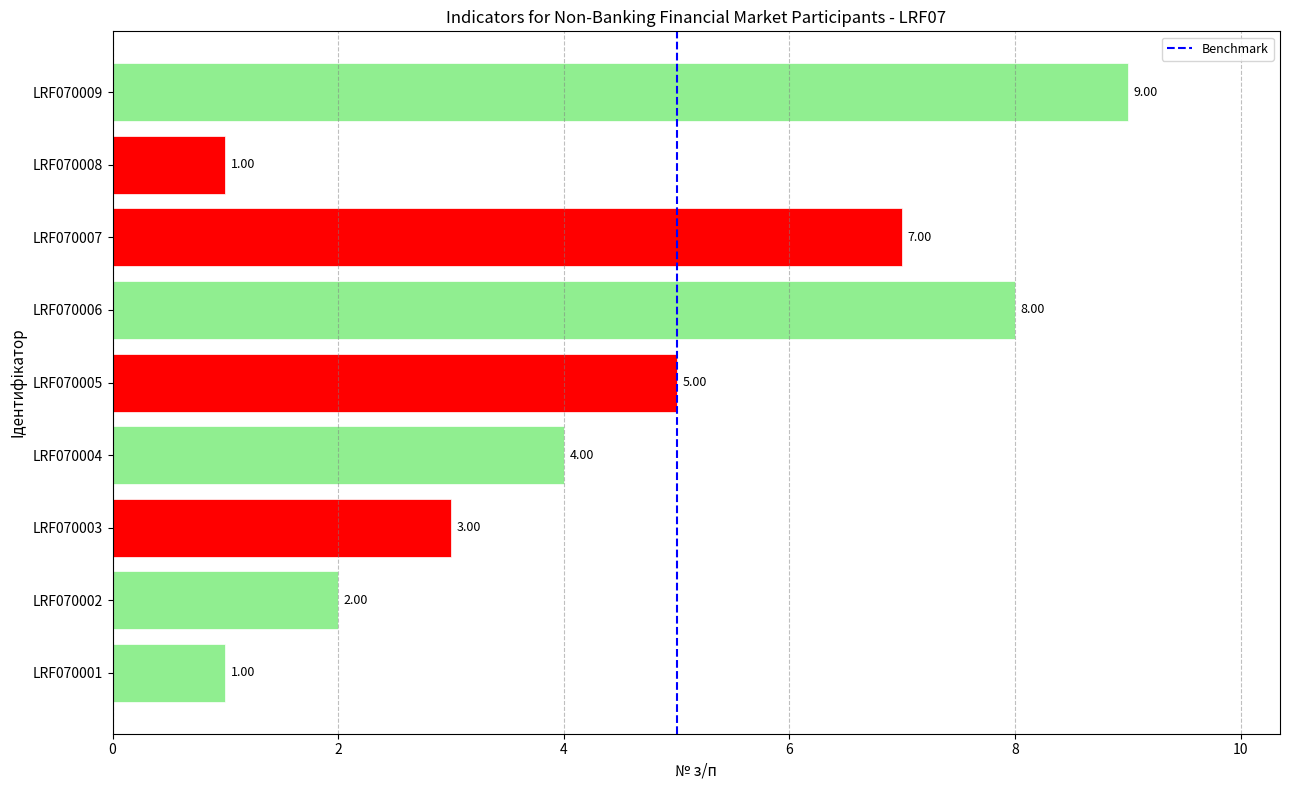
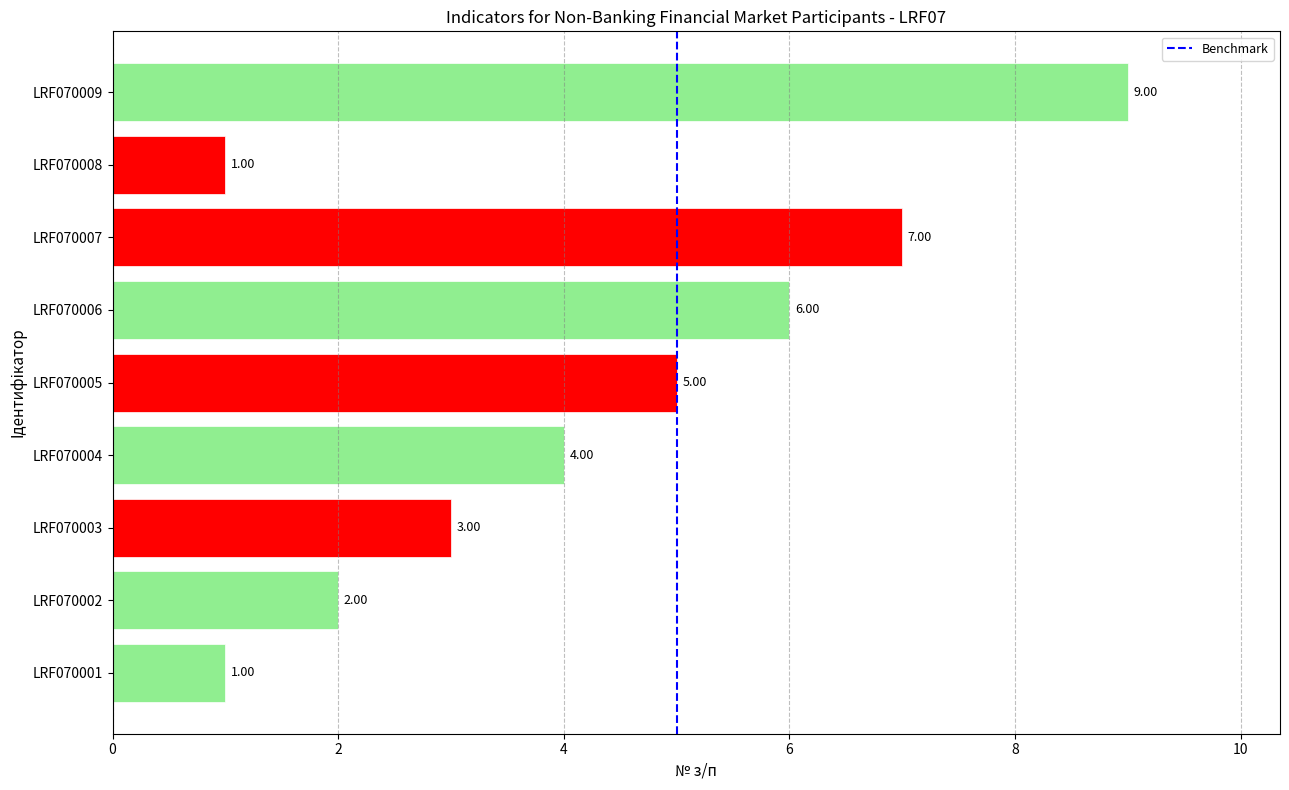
  {
    "LRF070009": 9.00,
    "LRF070008": 1.00,
    "LRF070007": 7.00,
-   "LRF070006": 8.00,
+   "LRF070006": 6.00,
    "LRF070005": 5.00,
    "LRF070004": 4.00,
    "LRF070003": 3.00,
    "LRF070002": 2.00,
    "LRF070001": 1.00
  }
